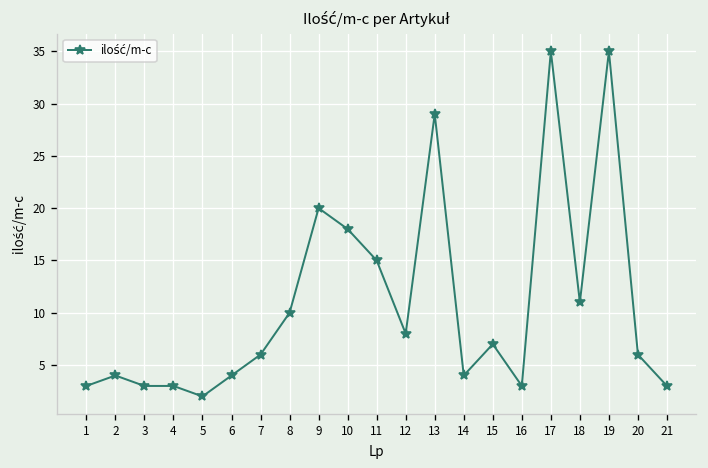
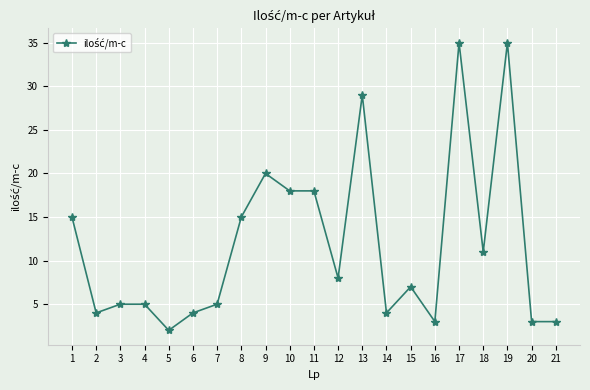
  {
-   "1": 3,
+   "1": 15,
    "2": 4,
-   "3": 3,
-   "4": 3,
+   "3": 5,
+   "4": 5,
    "5": 2,
    "6": 4,
-   "7": 6,
-   "8": 10,
+   "7": 5,
+   "8": 15,
    "9": 20,
    "10": 18,
-   "11": 15,
+   "11": 18,
    "12": 8,
    "13": 29,
    "14": 4,
    "15": 7,
    "16": 3,
    "17": 35,
    "18": 11,
    "19": 35,
-   "20": 6,
+   "20": 3,
    "21": 3
  }
